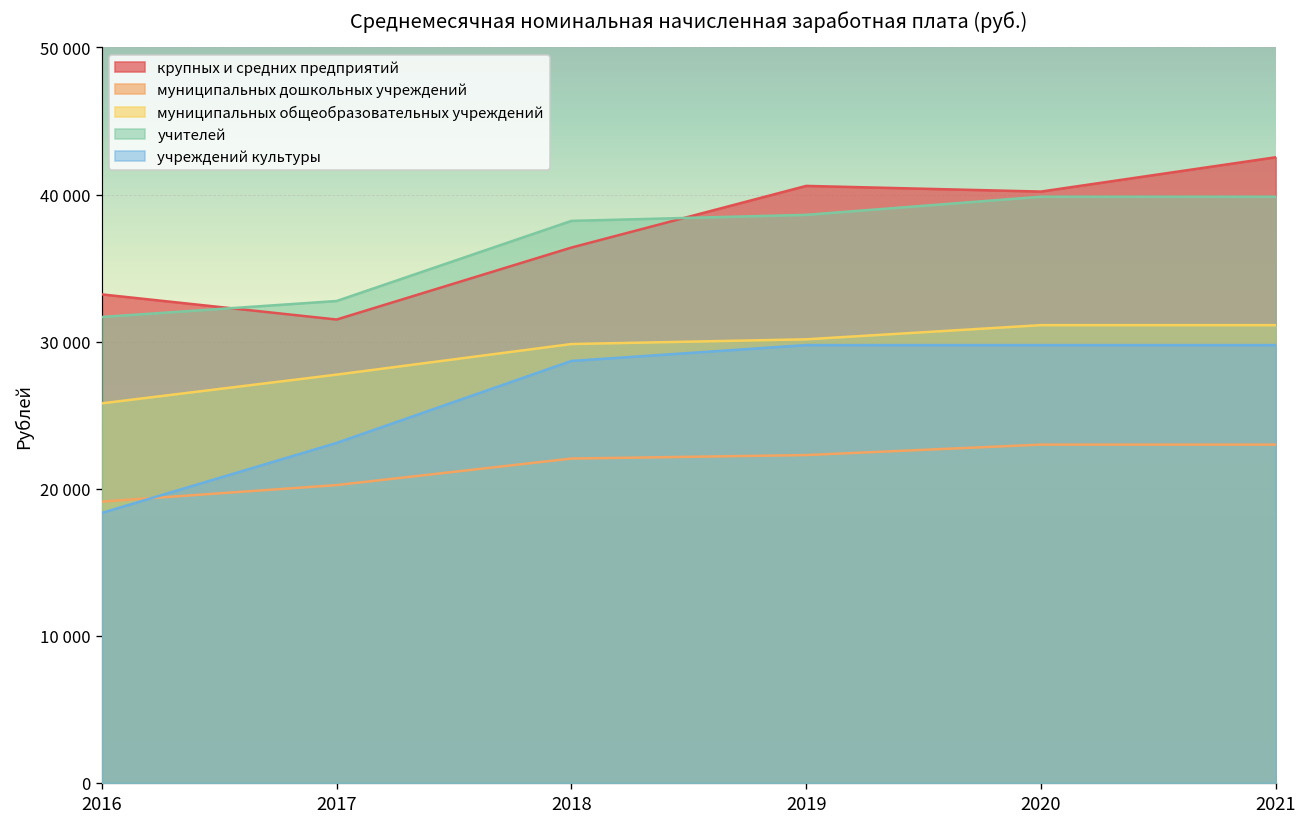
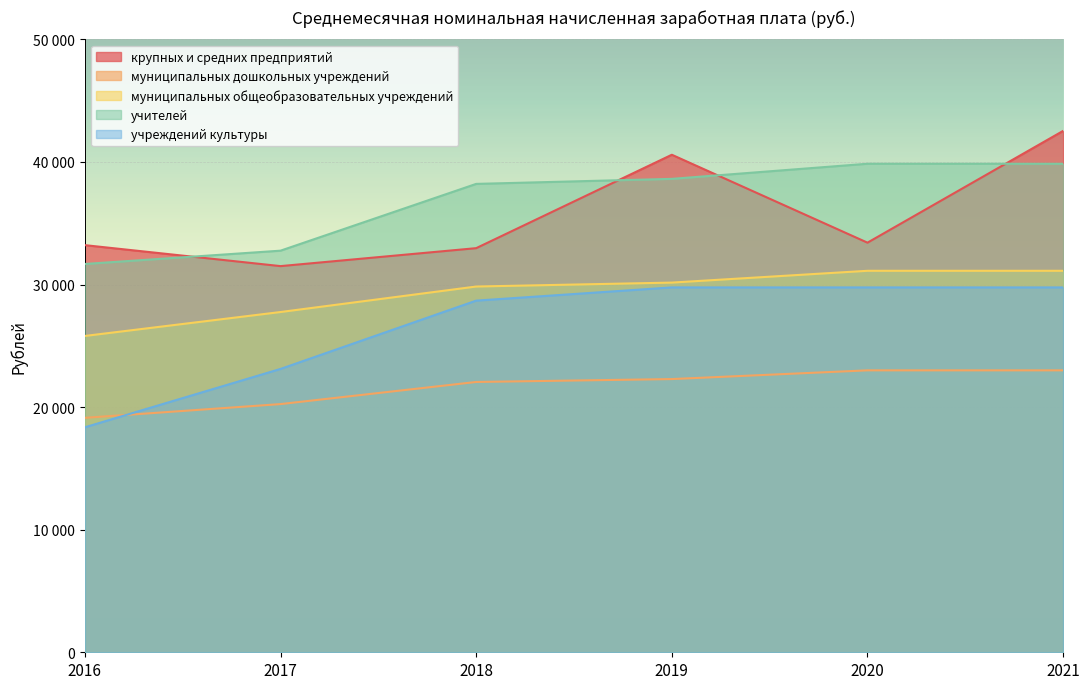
  {
    "крупных и средних предприятий": {
      "2016": 33200,
      "2017": 31500,
-     "2018": 36400,
+     "2018": 33000,
      "2019": 40600,
-     "2020": 40200,
+     "2020": 33400,
      "2021": 42500
    }
  }
